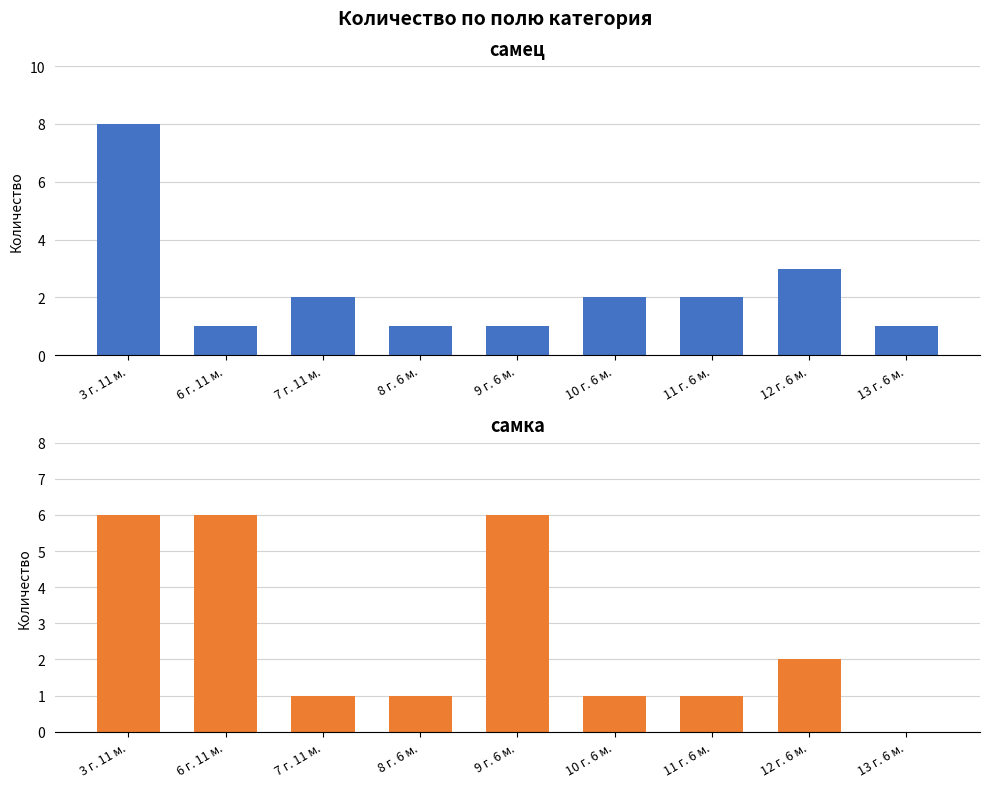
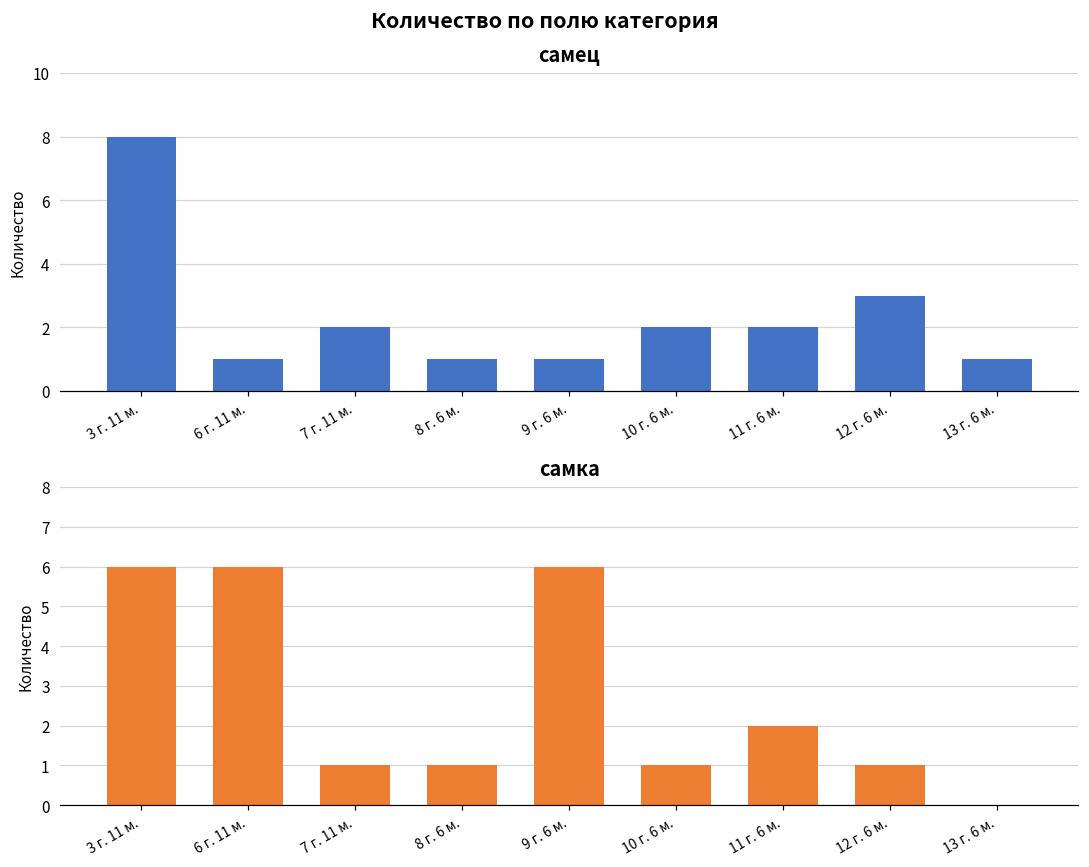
  {
    "самец": {
      "3 г. 11 м.": 8.0,
      "6 г. 11 м.": 1.0,
      "7 г. 11 м.": 2.0,
      "8 г. 6 м.": 1.0,
      "9 г. 6 м.": 1.0,
      "10 г. 6 м.": 2.0,
      "11 г. 6 м.": 2.0,
      "12 г. 6 м.": 3.0,
      "13 г. 6 м.": 1.0
    },
    "самка": {
      "3 г. 11 м.": 6,
      "6 г. 11 м.": 6,
      "7 г. 11 м.": 1,
      "8 г. 6 м.": 1,
      "9 г. 6 м.": 6,
      "10 г. 6 м.": 1,
-     "11 г. 6 м.": 1,
-     "12 г. 6 м.": 2,
+     "11 г. 6 м.": 2,
+     "12 г. 6 м.": 1,
      "13 г. 6 м.": 0
    }
  }
